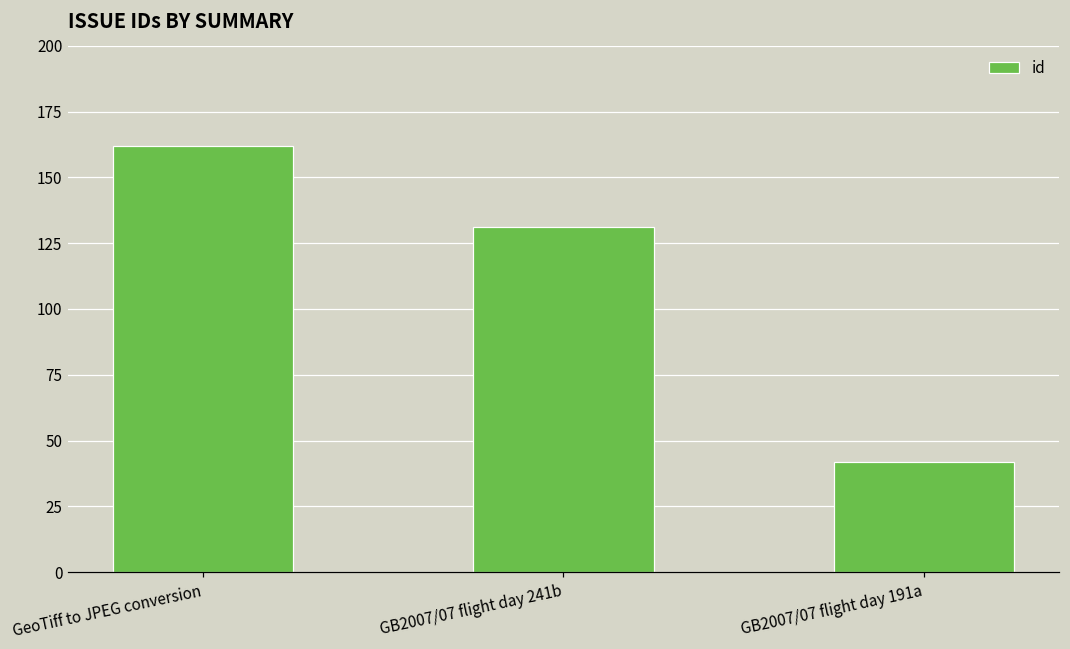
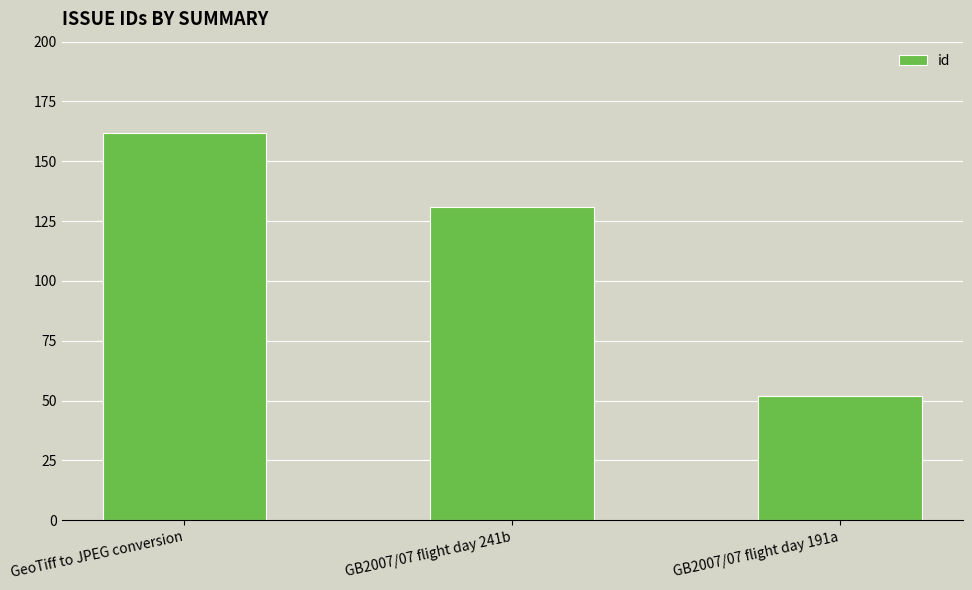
  {
    "GeoTiff to JPEG conversion": 162,
    "GB2007/07 flight day 241b": 131,
-   "GB2007/07 flight day 191a": 42
+   "GB2007/07 flight day 191a": 52
  }
